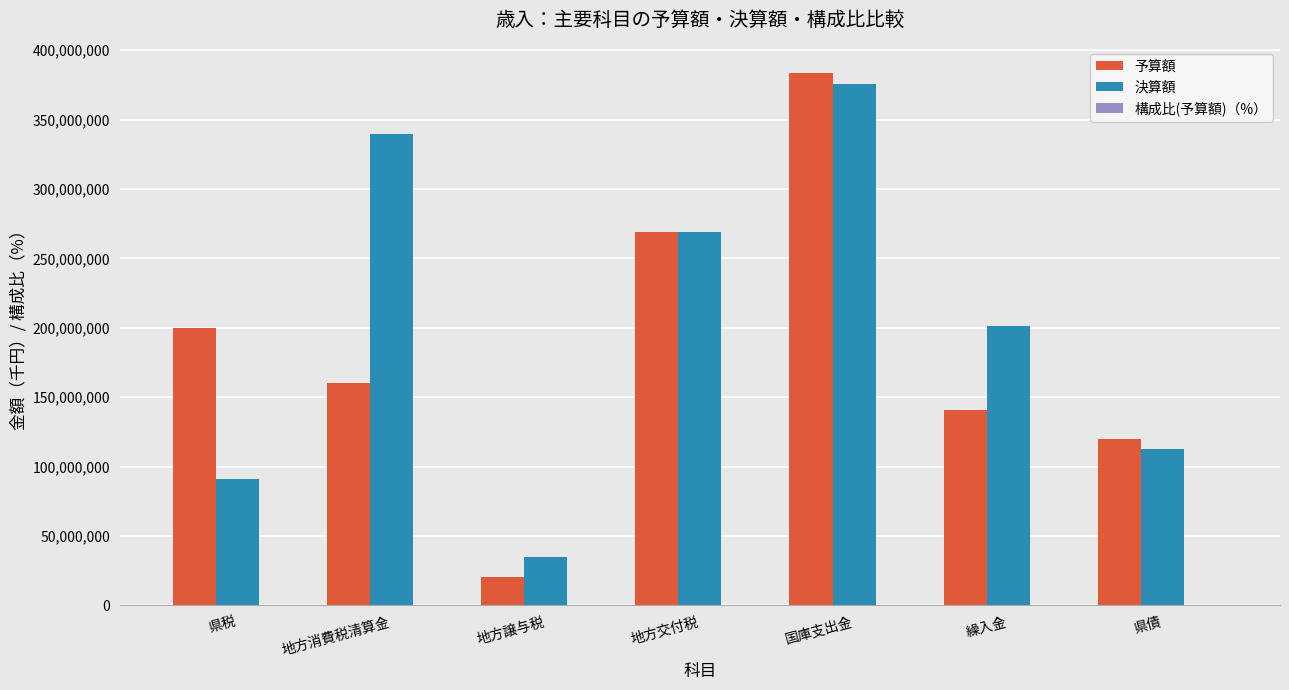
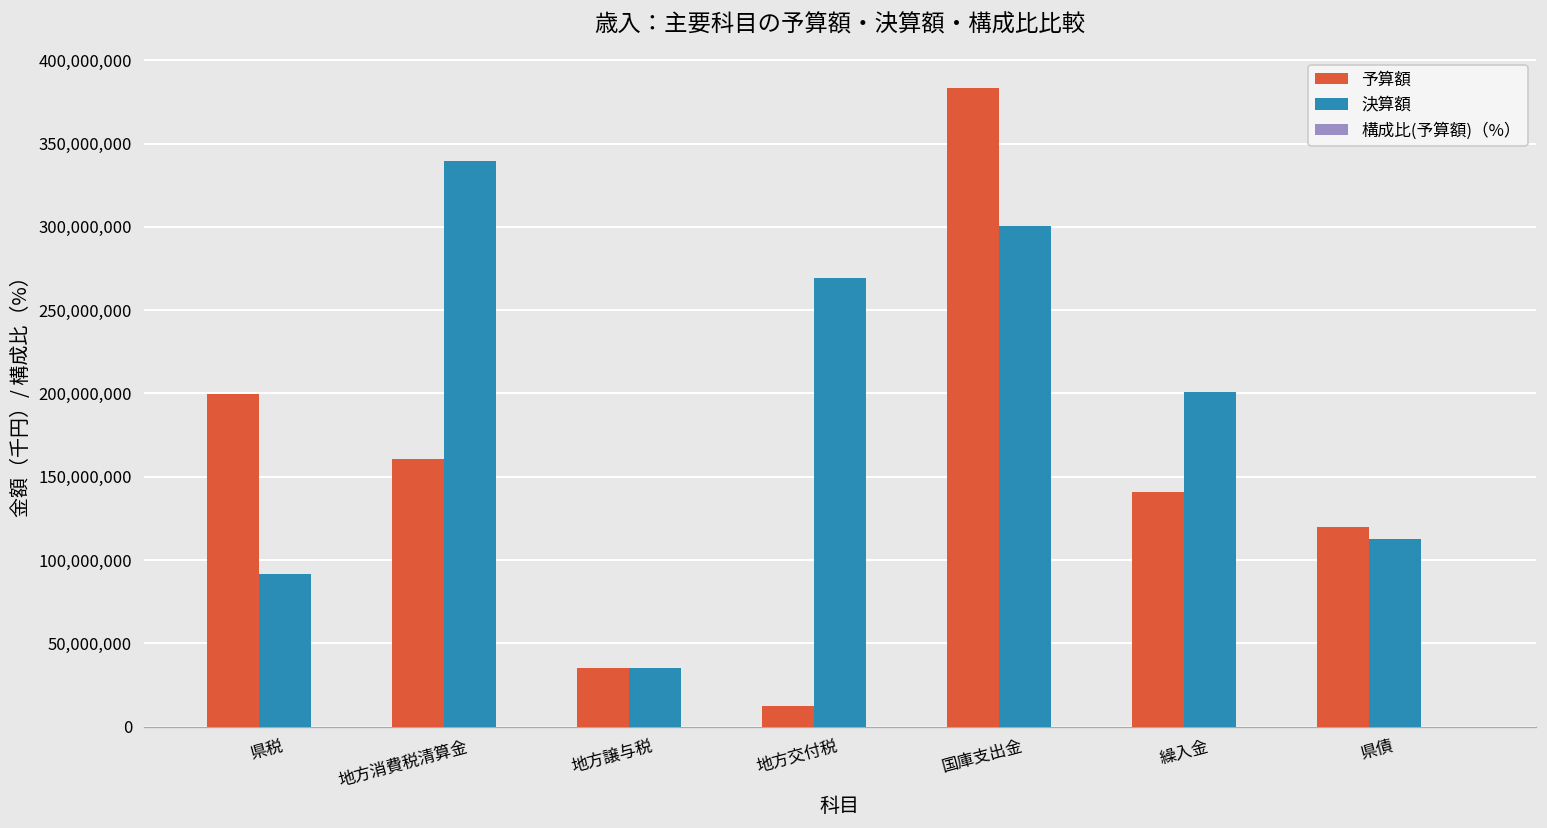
  {
    "予算額": {
      "県税": "200,000,000",
      "地方消費税清算金": "160,000,000",
-     "地方譲与税": "21,000,000",
-     "地方交付税": "269,000,000",
+     "地方譲与税": "35,000,000",
+     "地方交付税": "12,000,000",
      "国庫支出金": "383,000,000",
      "繰入金": "141,000,000",
      "県債": "120,000,000"
    },
    "決算額": {
      "県税": "91,000,000",
      "地方消費税清算金": "339,000,000",
      "地方譲与税": "35,000,000",
      "地方交付税": "269,000,000",
-     "国庫支出金": "376,000,000",
+     "国庫支出金": "300,000,000",
      "繰入金": "201,000,000",
      "県債": "112,000,000"
    }
  }
